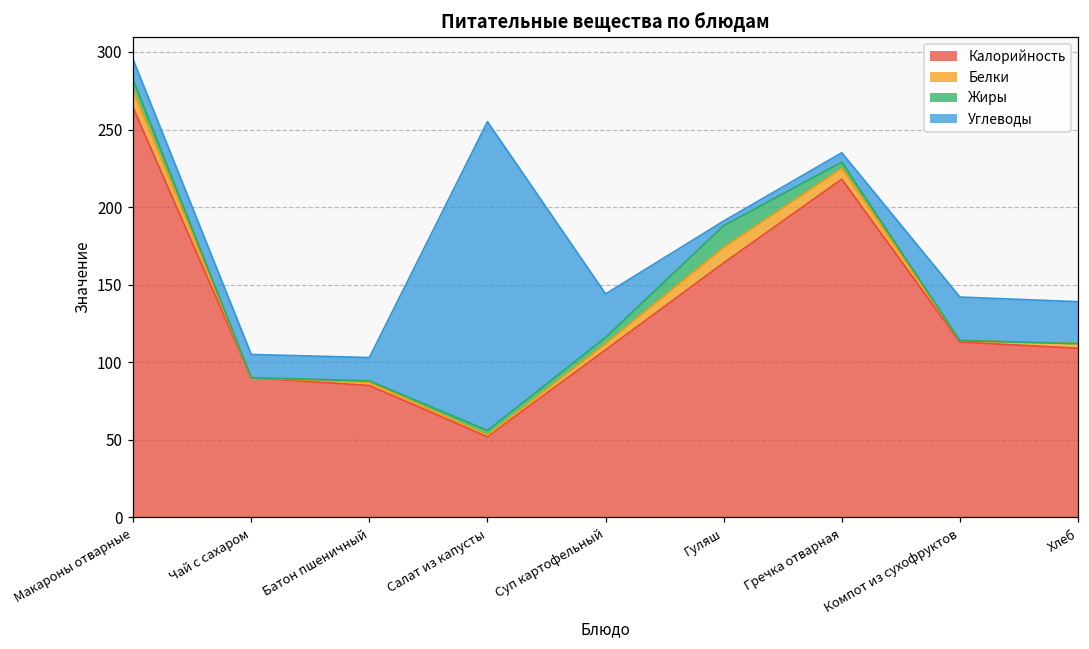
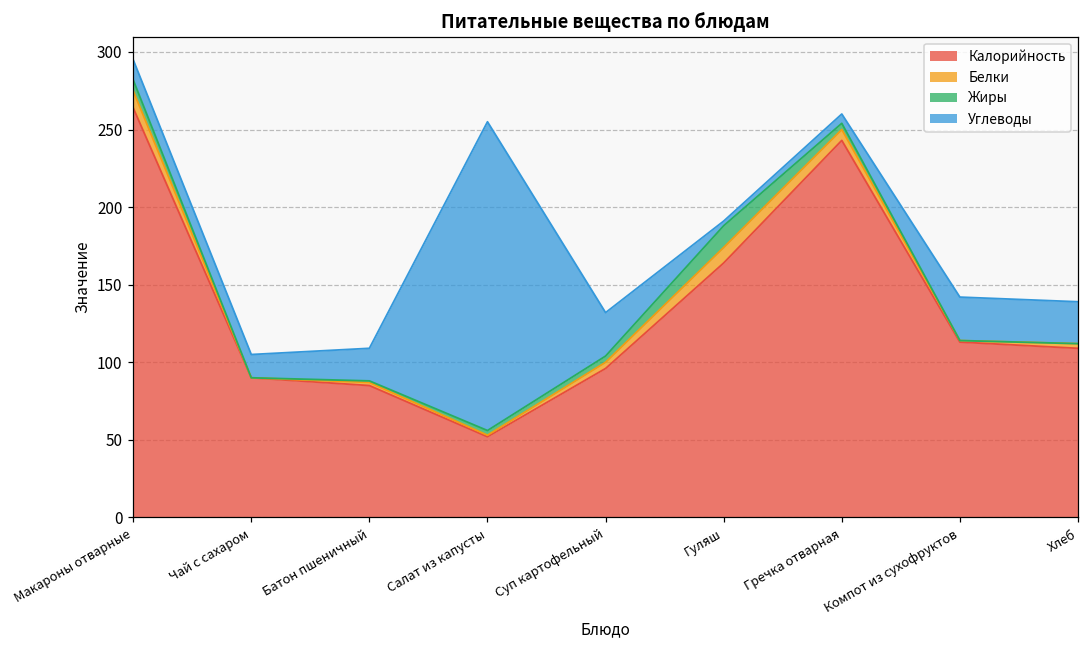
  {
    "Калорийность": {
      "Макароны отварные": 264,
      "Батон пшеничный": 85,
-     "Суп картофельный": 108,
+     "Суп картофельный": 96,
      "Гуляш": 164,
-     "Гречка отварная": 218,
+     "Гречка отварная": 243,
      "Хлеб": 109
    },
    "Белки": {
      "Макароны отварные": 11,
      "Суп картофельный": 4,
      "Гуляш": 10,
      "Гречка отварная": 7
    },
    "Жиры": {
      "Макароны отварные": 7,
      "Салат из капусты": 3,
      "Суп картофельный": 4,
      "Гуляш": 14,
      "Гречка отварная": 4
    },
    "Углеводы": {
      "Макароны отварные": 13,
      "Чай с сахаром": 15,
-     "Батон пшеничный": 15,
+     "Батон пшеничный": 21,
      "Салат из капусты": 199,
      "Суп картофельный": 28,
      "Гуляш": 3,
      "Гречка отварная": 6,
      "Компот из сухофруктов": 28,
      "Хлеб": 27
    }
  }
